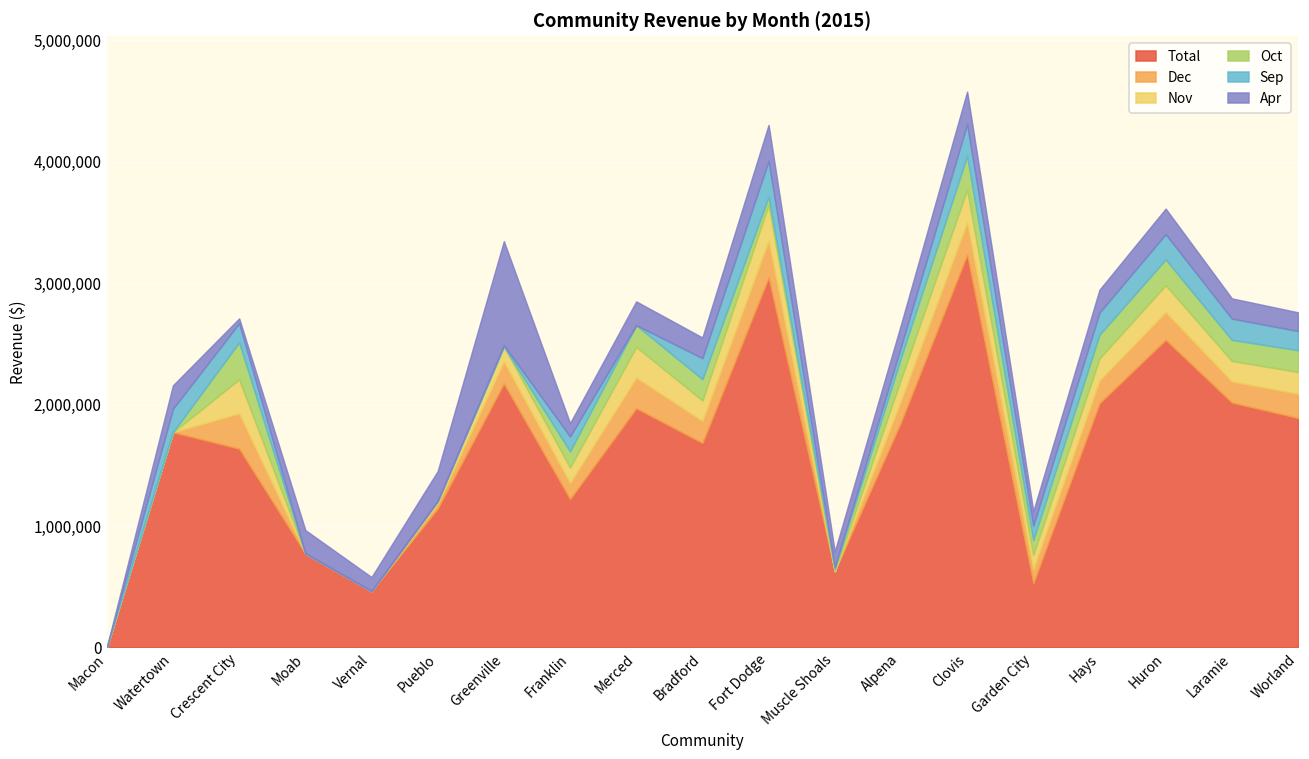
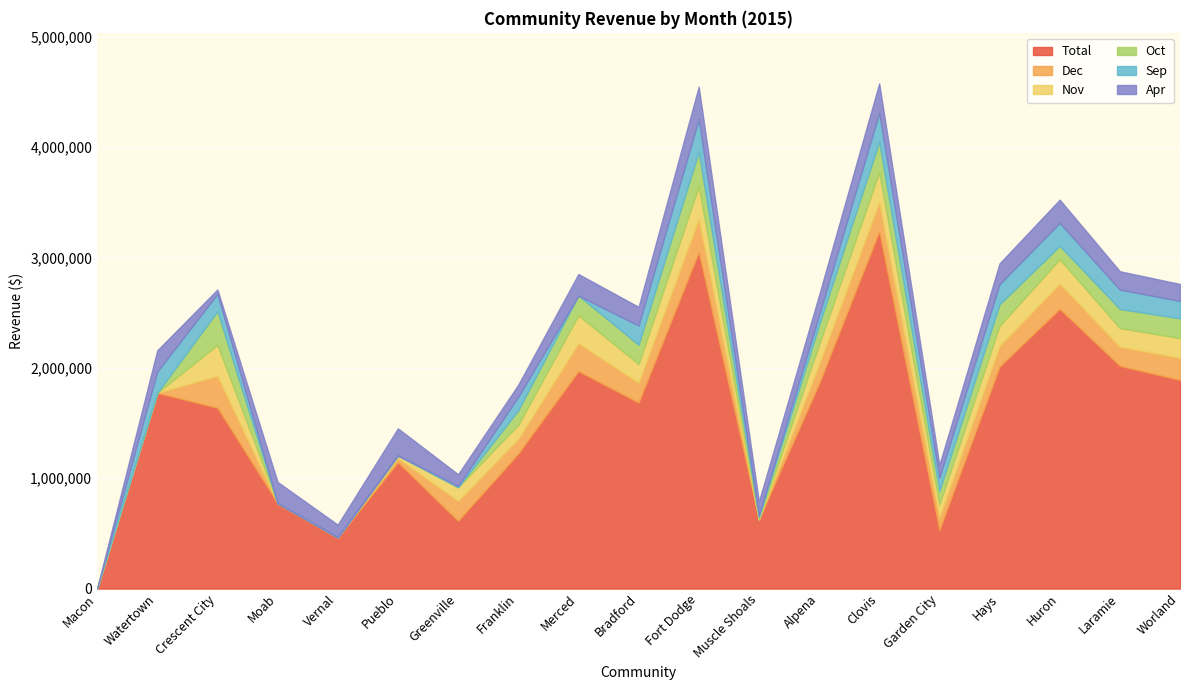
  {
    "Total": {
      "Crescent City": "1,640,000",
      "Pueblo": "1,140,000",
-     "Greenville": "2,170,000",
+     "Greenville": "610,000",
      "Franklin": "1,220,000",
      "Merced": "1,970,000",
      "Bradford": "1,680,000",
      "Fort Dodge": "3,050,000",
      "Alpena": "1,860,000",
      "Clovis": "3,230,000",
      "Garden City": "530,000",
      "Hays": "2,010,000",
      "Huron": "2,530,000",
      "Laramie": "2,020,000",
      "Worland": "1,890,000"
    },
    "Oct": {
      "Crescent City": "300,000",
      "Franklin": "130,000",
      "Bradford": "180,000",
-     "Fort Dodge": "70,000",
+     "Fort Dodge": "310,000",
      "Alpena": "180,000",
      "Clovis": "280,000",
      "Garden City": "120,000",
      "Hays": "200,000",
-     "Huron": "210,000",
+     "Huron": "120,000",
      "Laramie": "170,000",
      "Worland": "180,000"
    },
    "Sep": {
      "Watertown": "190,000",
      "Crescent City": "160,000",
      "Franklin": "120,000",
      "Bradford": "170,000",
      "Fort Dodge": "300,000",
      "Alpena": "90,000",
      "Clovis": "260,000",
      "Garden City": "120,000",
      "Hays": "180,000",
      "Huron": "210,000",
      "Laramie": "180,000",
      "Worland": "160,000"
    },
    "Apr": {
      "Watertown": "190,000",
      "Crescent City": "40,000",
      "Moab": "190,000",
      "Vernal": "110,000",
      "Pueblo": "250,000",
-     "Greenville": "860,000",
+     "Greenville": "110,000",
      "Franklin": "110,000",
      "Merced": "200,000",
      "Bradford": "170,000",
      "Fort Dodge": "300,000",
      "Muscle Shoals": "130,000",
      "Alpena": "180,000",
      "Clovis": "270,000",
      "Garden City": "120,000",
      "Hays": "190,000",
      "Huron": "210,000",
      "Laramie": "170,000",
      "Worland": "150,000"
    }
  }
